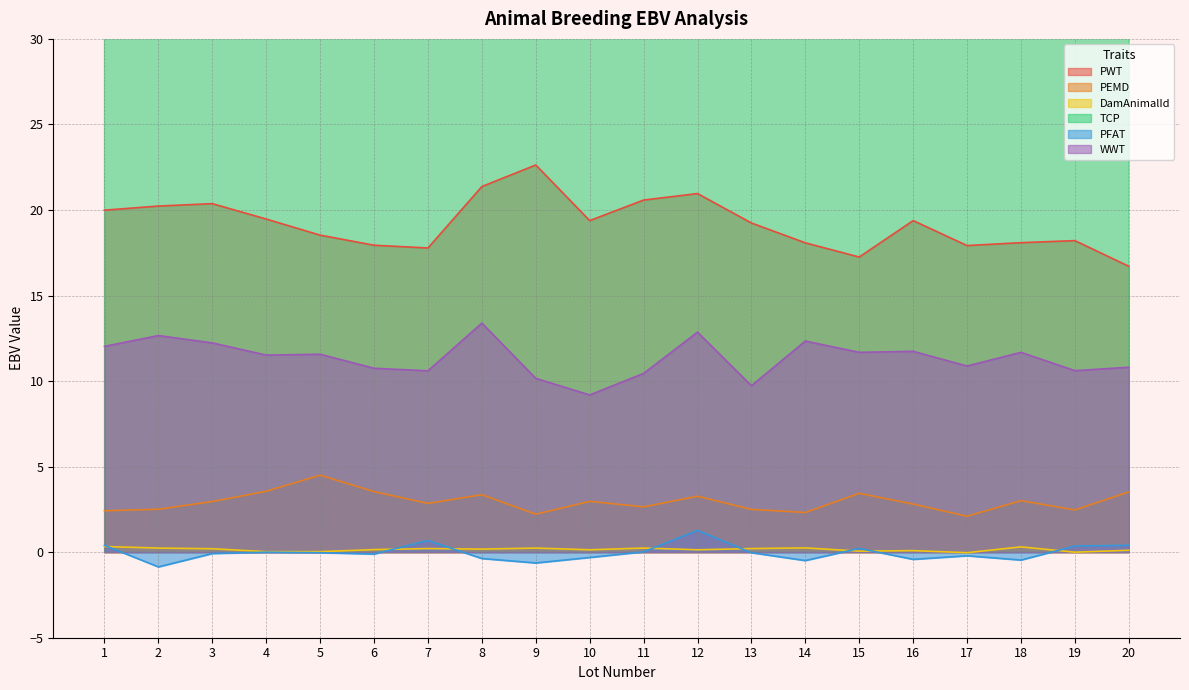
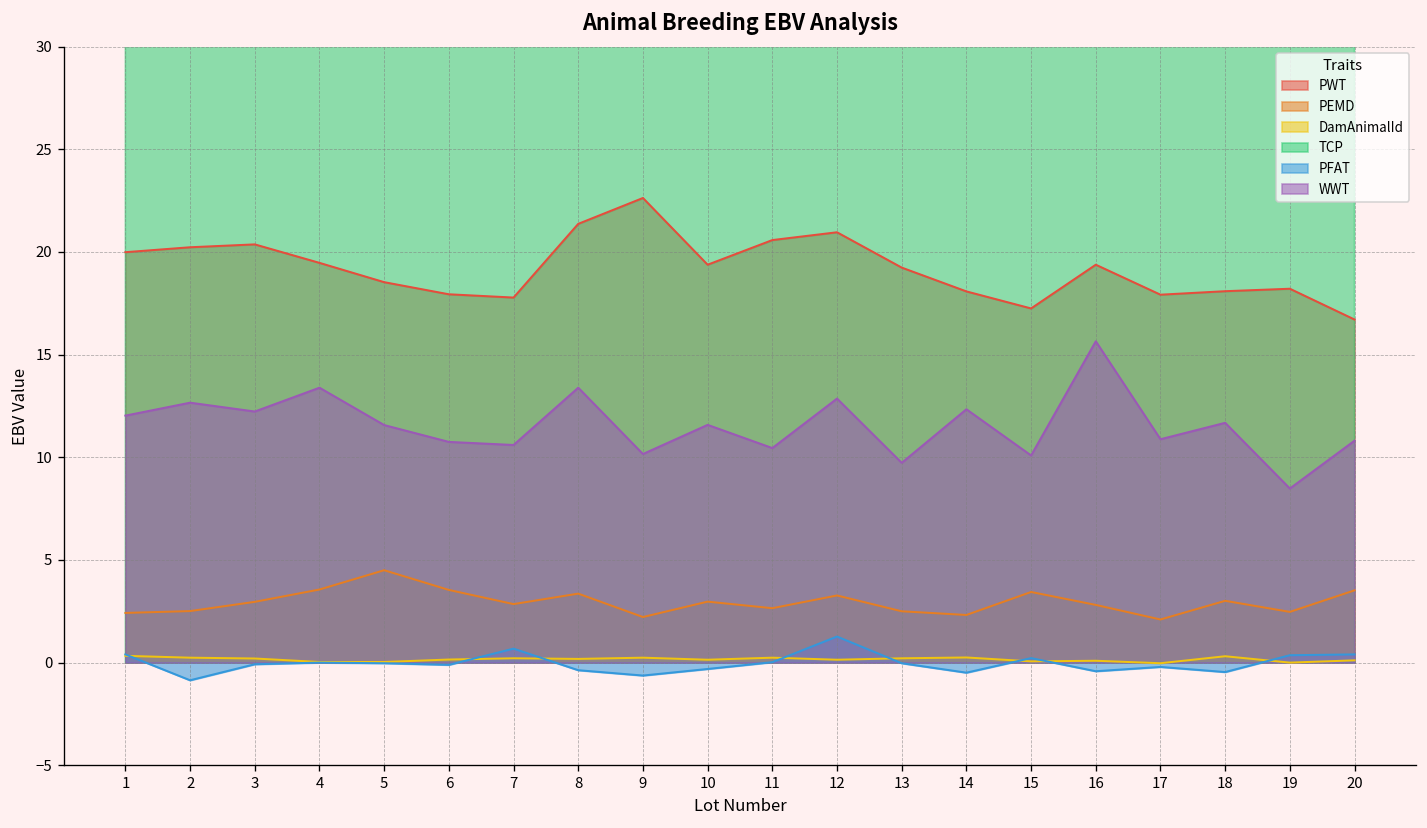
  {
    "WWT": {
      "1": 12.0,
      "2": 12.7,
      "3": 12.2,
-     "4": 11.5,
+     "4": 13.4,
      "5": 11.6,
      "6": 10.8,
      "7": 10.6,
      "8": 13.4,
      "9": 10.2,
-     "10": 9.2,
+     "10": 11.6,
      "11": 10.5,
      "12": 12.9,
      "13": 9.7,
      "14": 12.3,
-     "15": 11.7,
-     "16": 11.7,
+     "15": 10.1,
+     "16": 15.7,
      "17": 10.9,
      "18": 11.7,
-     "19": 10.6,
+     "19": 8.5,
      "20": 10.8
    }
  }
